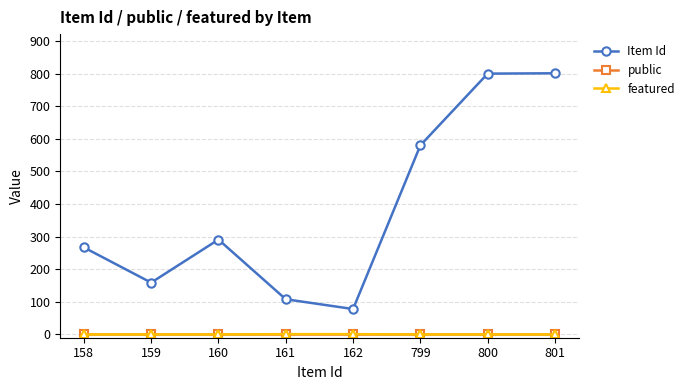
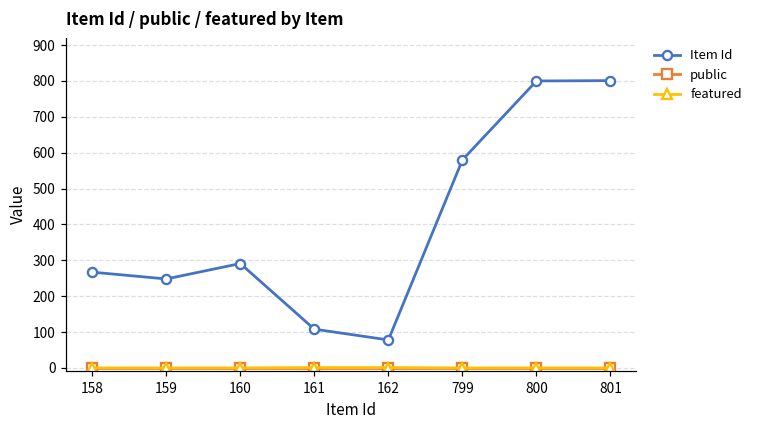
  {
    "Item Id": {
      "158": 270,
-     "159": 160,
+     "159": 250,
      "160": 290,
      "161": 110,
      "162": 80,
      "799": 580,
      "800": 800,
      "801": 800
    },
    "featured": {
      "158": 0,
      "159": 0,
      "160": 0,
      "161": 0,
      "162": 0,
      "799": 0,
      "800": 0,
      "801": 0
    }
  }
